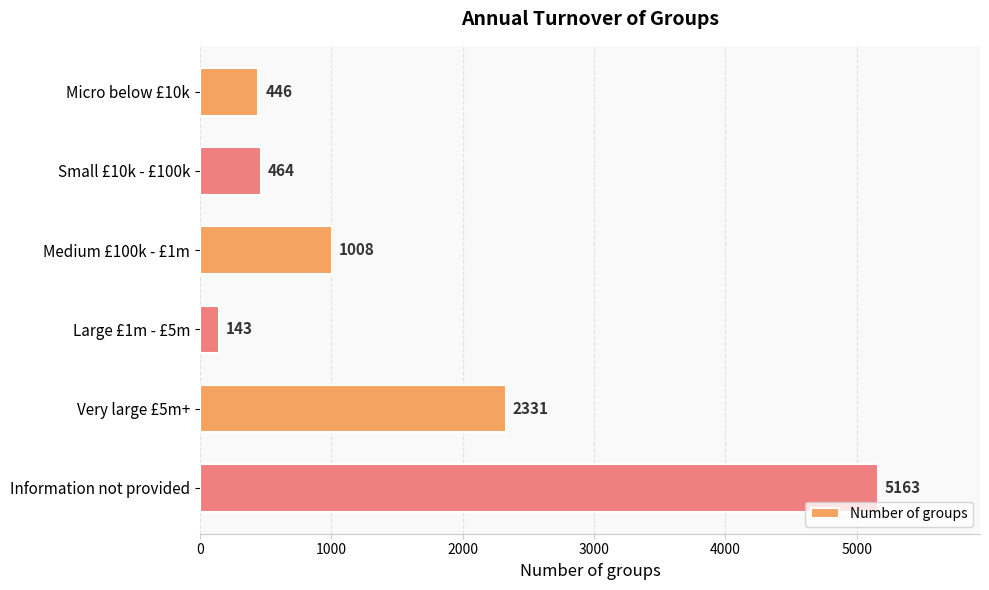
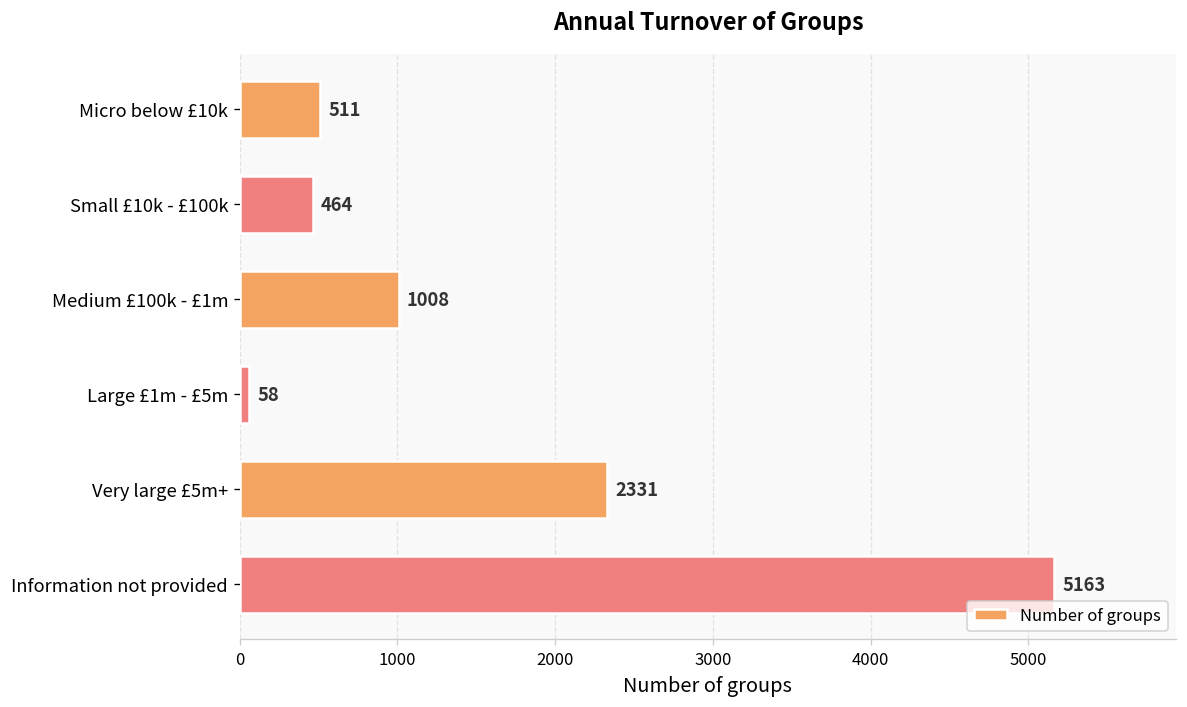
  {
-   "Micro below £10k": 446,
+   "Micro below £10k": 511,
    "Small £10k - £100k": 464,
    "Medium £100k - £1m": 1008,
-   "Large £1m - £5m": 143,
+   "Large £1m - £5m": 58,
    "Very large £5m+": 2331,
    "Information not provided": 5163
  }
